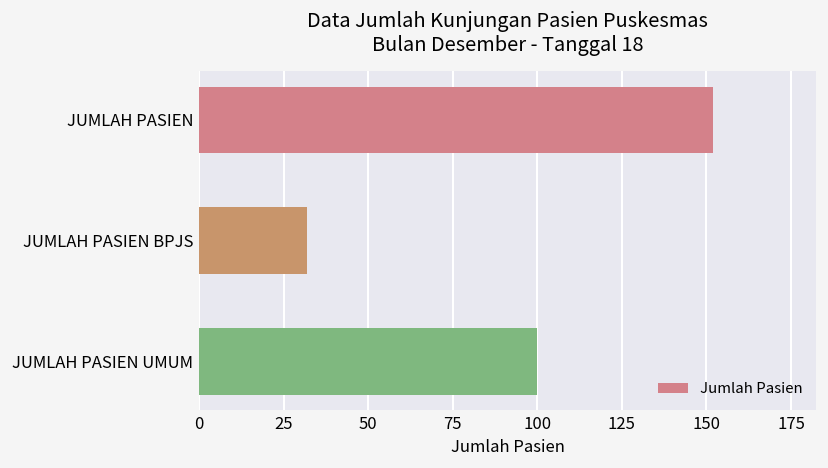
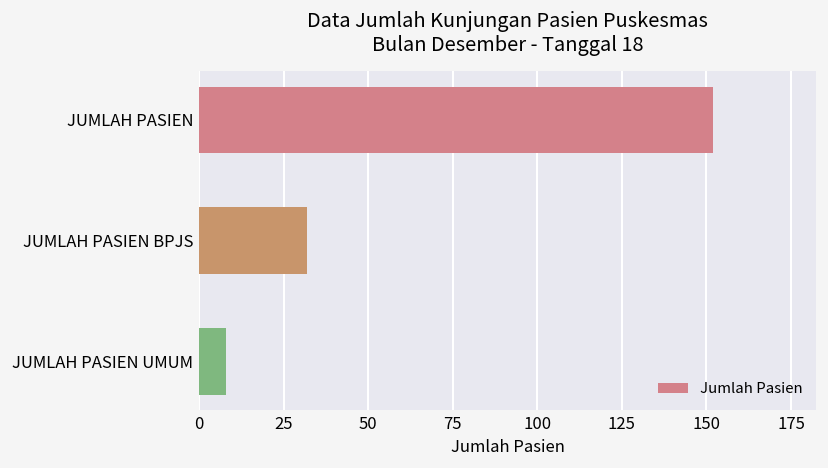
  {
    "JUMLAH PASIEN": 152,
    "JUMLAH PASIEN BPJS": 32,
-   "JUMLAH PASIEN UMUM": 100
+   "JUMLAH PASIEN UMUM": 8
  }
